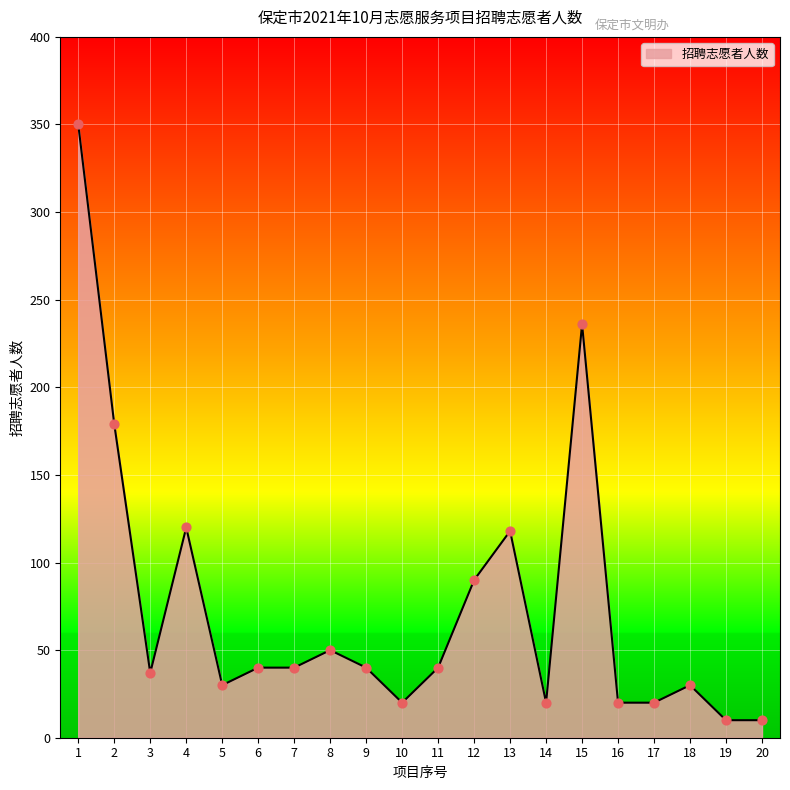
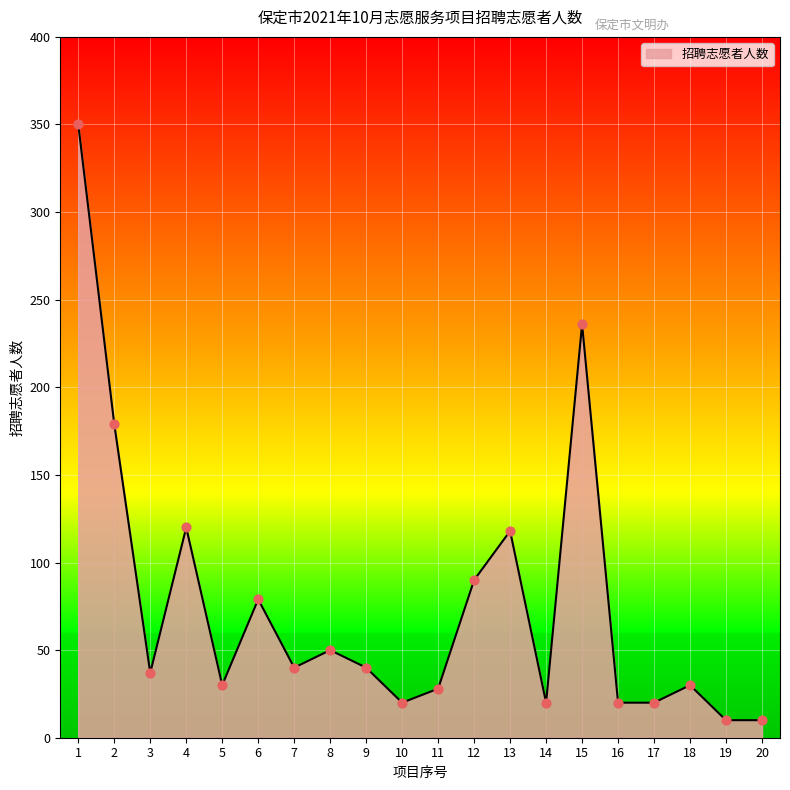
  {
    "1": 350,
    "2": 179,
    "3": 37,
    "4": 120,
    "5": 30,
-   "6": 40,
+   "6": 79,
    "7": 40,
    "8": 50,
    "9": 40,
    "10": 20,
-   "11": 40,
+   "11": 28,
    "12": 90,
    "13": 118,
    "14": 20,
    "15": 236,
    "16": 20,
    "17": 20,
    "18": 30,
    "19": 10,
    "20": 10
  }
